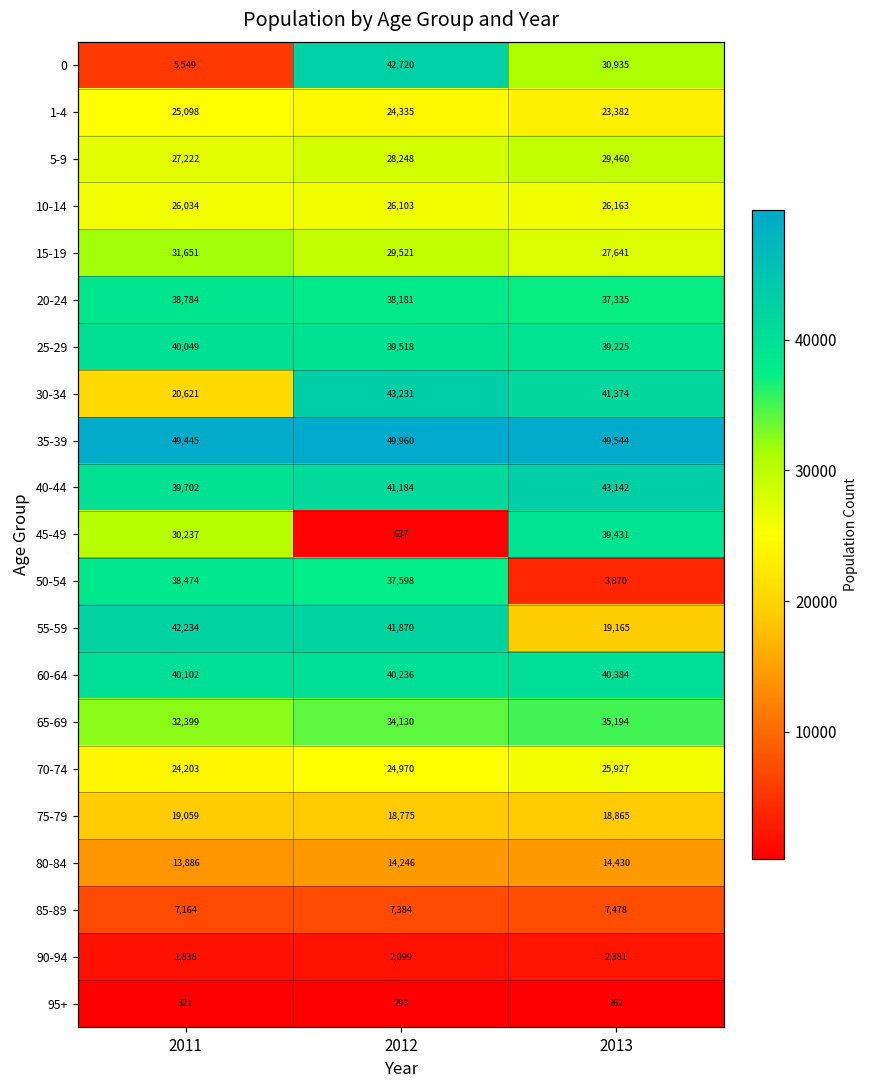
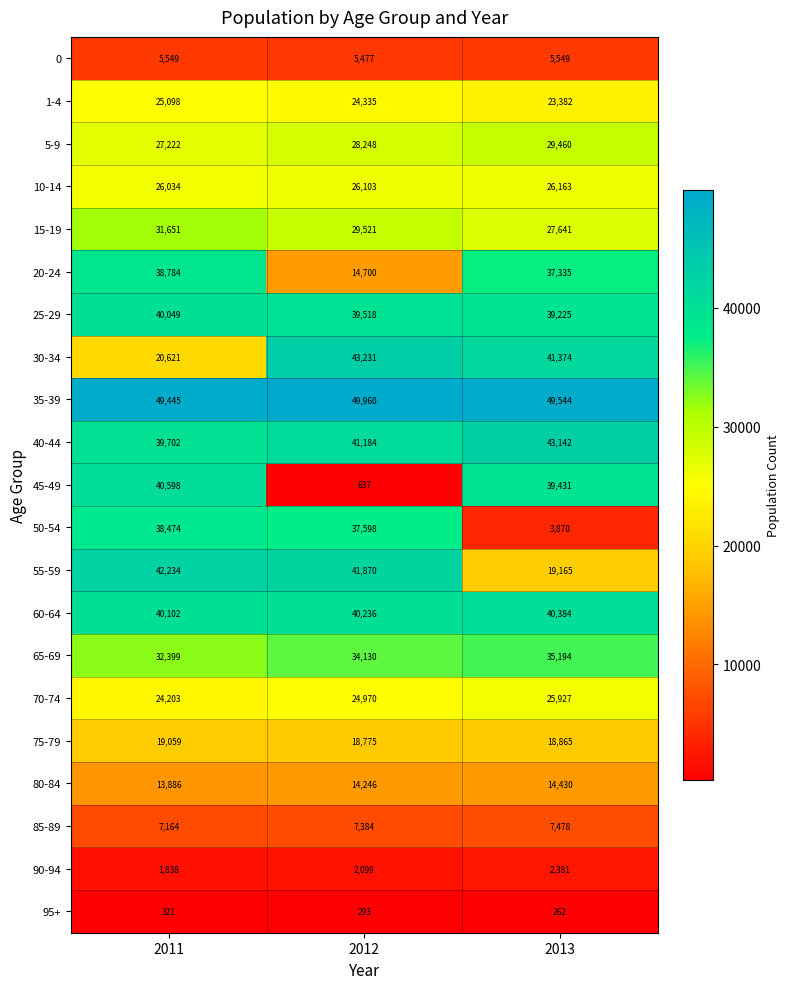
  {
    "0": {
      "2011": "5,549",
-     "2012": "42,720",
-     "2013": "30,935"
+     "2012": "5,477",
+     "2013": "5,549"
    },
    "1-4": {
      "2011": "25,098",
      "2012": "24,335",
      "2013": "23,382"
    },
    "5-9": {
      "2011": "27,222",
      "2012": "28,248",
      "2013": "29,460"
    },
    "10-14": {
      "2011": "26,034",
      "2012": "26,103",
      "2013": "26,163"
    },
    "15-19": {
      "2011": "31,651",
      "2012": "29,521",
      "2013": "27,641"
    },
    "20-24": {
      "2011": "38,784",
-     "2012": "38,181",
+     "2012": "14,700",
      "2013": "37,335"
    },
    "25-29": {
      "2011": "40,049",
      "2012": "39,518",
      "2013": "39,225"
    },
    "30-34": {
      "2011": "20,621",
      "2012": "43,231",
      "2013": "41,374"
    },
    "35-39": {
      "2011": "49,445",
      "2012": "49,960",
      "2013": "49,544"
    },
    "40-44": {
      "2011": "39,702",
      "2012": "41,184",
      "2013": "43,142"
    },
    "45-49": {
-     "2011": "30,237",
+     "2011": "40,598",
      "2012": "637",
      "2013": "39,431"
    },
    "50-54": {
      "2011": "38,474",
      "2012": "37,598",
      "2013": "3,870"
    },
    "55-59": {
      "2011": "42,234",
      "2012": "41,870",
      "2013": "19,165"
    },
    "60-64": {
      "2011": "40,102",
      "2012": "40,236",
      "2013": "40,384"
    },
    "65-69": {
      "2011": "32,399",
      "2012": "34,130",
      "2013": "35,194"
    },
    "70-74": {
      "2011": "24,203",
      "2012": "24,970",
      "2013": "25,927"
    },
    "75-79": {
      "2011": "19,059",
      "2012": "18,775",
      "2013": "18,865"
    },
    "80-84": {
      "2011": "13,886",
      "2012": "14,246",
      "2013": "14,430"
    },
    "85-89": {
      "2011": "7,164",
      "2012": "7,384",
      "2013": "7,478"
    },
    "90-94": {
      "2011": "1,838",
      "2012": "2,099",
      "2013": "2,381"
    },
    "95+": {
      "2011": "321",
      "2012": "293",
      "2013": "262"
    }
  }
